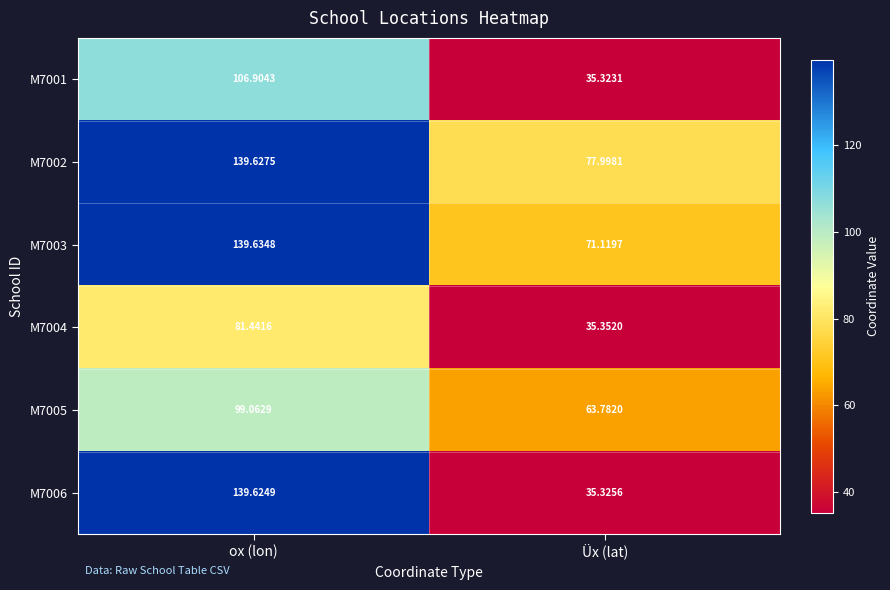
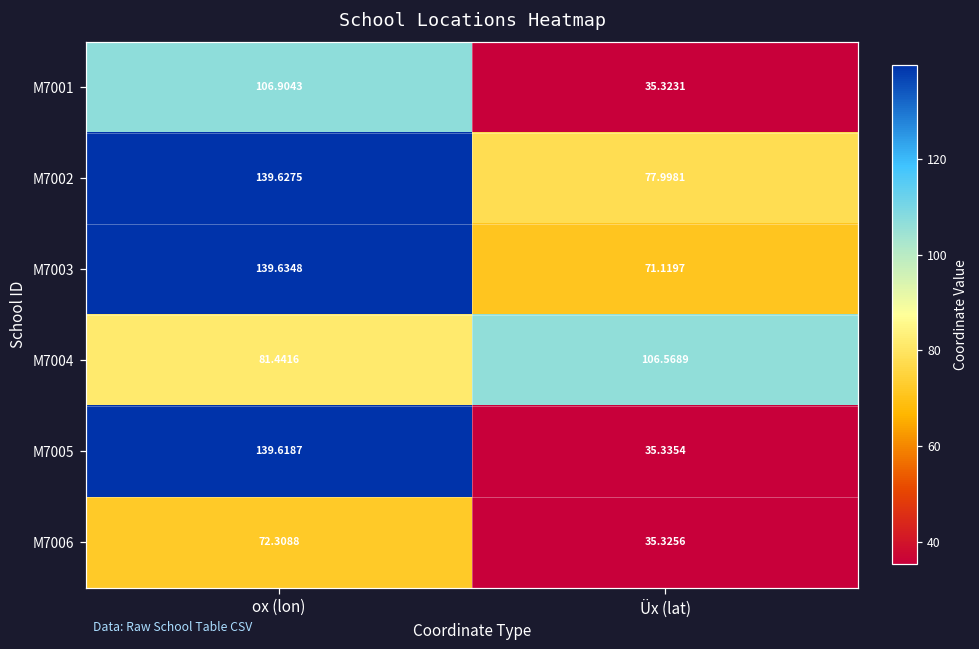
  {
    "M7001": {
      "ox (lon)": 106.9043,
      "Üx (lat)": 35.3231
    },
    "M7002": {
      "ox (lon)": 139.6275,
      "Üx (lat)": 77.9981
    },
    "M7003": {
      "ox (lon)": 139.6348,
      "Üx (lat)": 71.1197
    },
    "M7004": {
      "ox (lon)": 81.4416,
-     "Üx (lat)": 35.3520
+     "Üx (lat)": 106.5689
    },
    "M7005": {
-     "ox (lon)": 99.0629,
-     "Üx (lat)": 63.7820
+     "ox (lon)": 139.6187,
+     "Üx (lat)": 35.3354
    },
    "M7006": {
-     "ox (lon)": 139.6249,
+     "ox (lon)": 72.3088,
      "Üx (lat)": 35.3256
    }
  }
